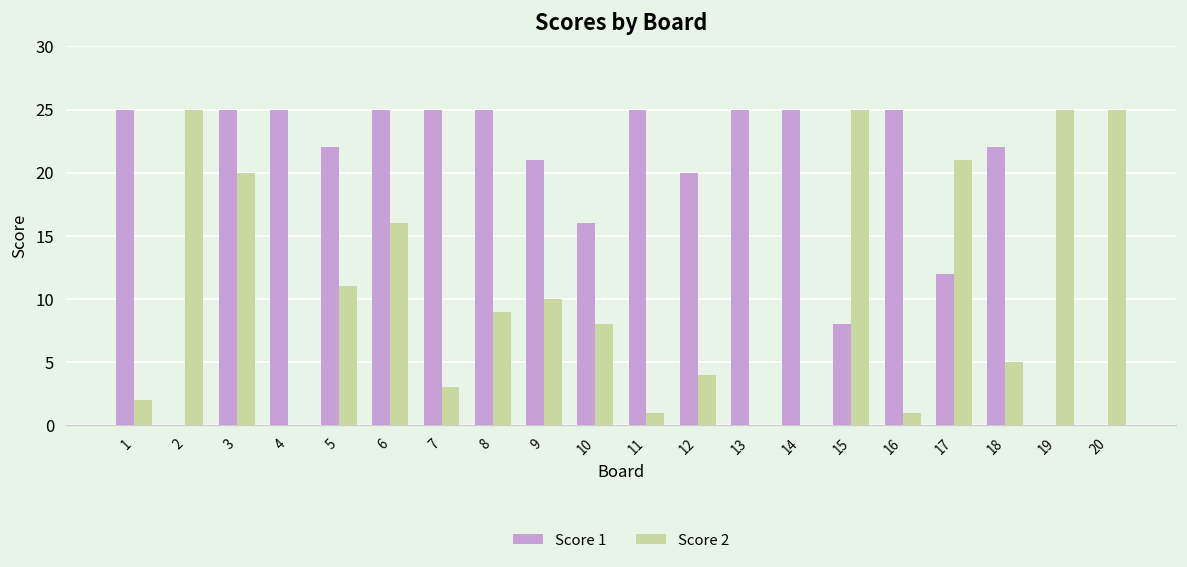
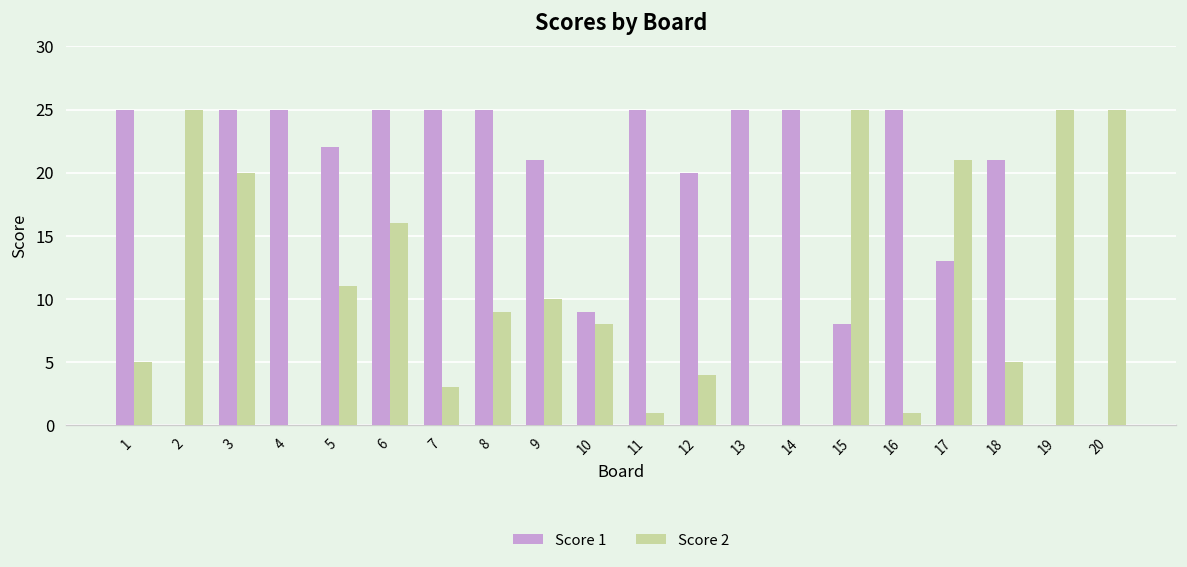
  {
    "Score 1": {
      "1": 25,
      "2": 0,
      "3": 25,
      "4": 25,
      "5": 22,
      "6": 25,
      "7": 25,
      "8": 25,
      "9": 21,
-     "10": 16,
+     "10": 9,
      "11": 25,
      "12": 20,
      "13": 25,
      "14": 25,
      "15": 8,
      "16": 25,
-     "17": 12,
-     "18": 22,
+     "17": 13,
+     "18": 21,
      "19": 0,
      "20": 0
    },
    "Score 2": {
-     "1": 2,
+     "1": 5,
      "2": 25,
      "3": 20,
      "4": 0,
      "5": 11,
      "6": 16,
      "7": 3,
      "8": 9,
      "9": 10,
      "10": 8,
      "11": 1,
      "12": 4,
      "13": 0,
      "14": 0,
      "15": 25,
      "16": 1,
      "17": 21,
      "18": 5,
      "19": 25,
      "20": 25
    }
  }
